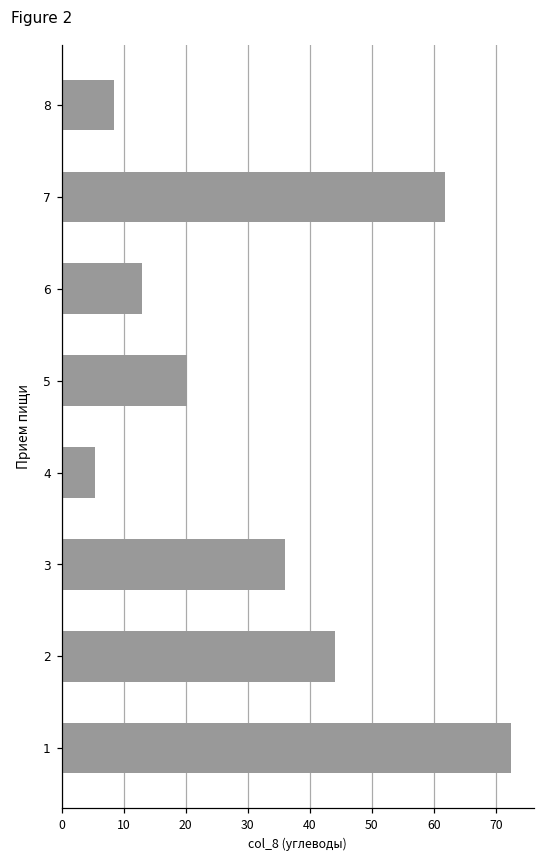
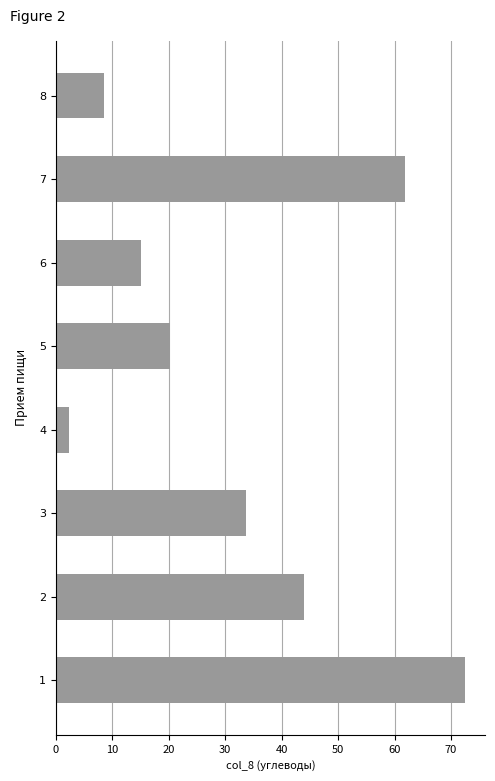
  {
    "8": 9,
    "7": 62,
-   "6": 13,
+   "6": 15,
    "5": 20,
-   "4": 5,
-   "3": 36,
+   "4": 2,
+   "3": 34,
    "2": 44,
    "1": 72
  }
